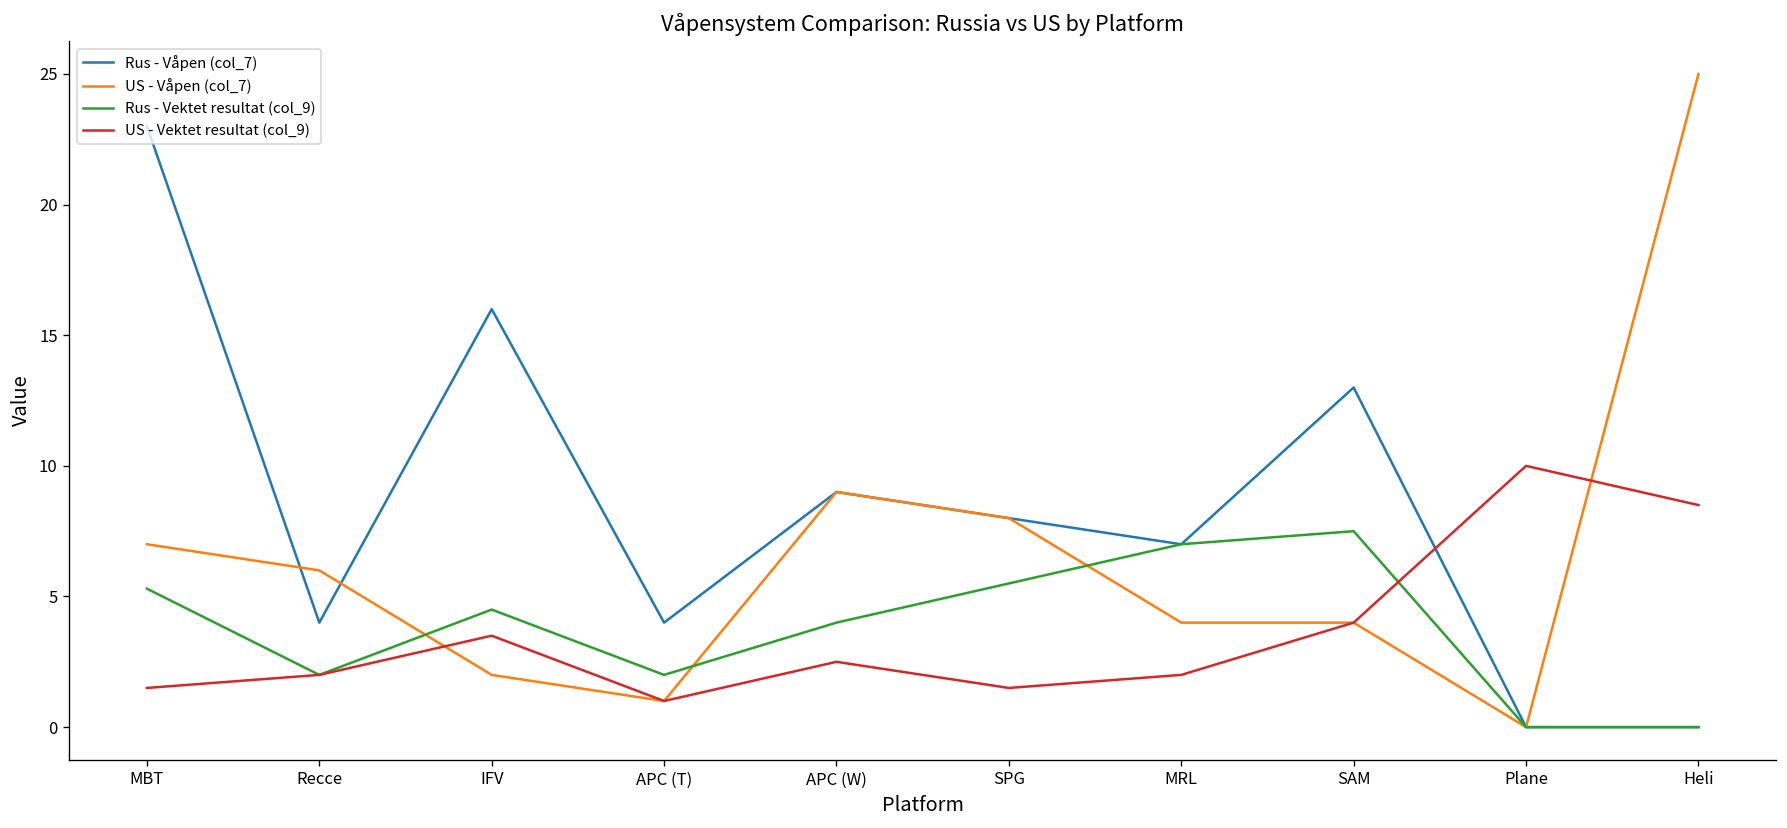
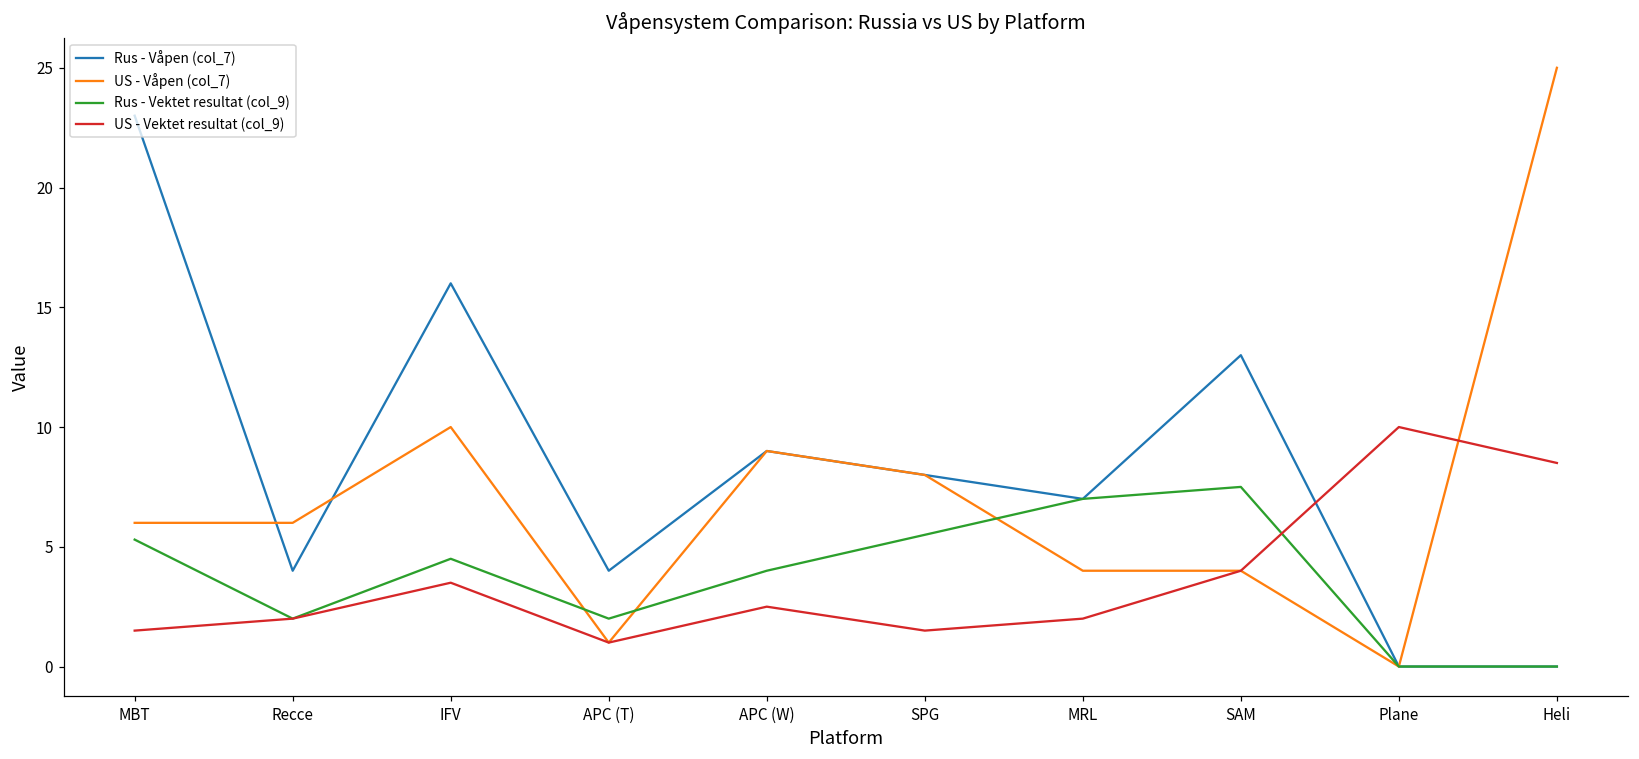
  {
    "Rus - Våpen (col_7)": {
      "Recce": 4,
      "IFV": 16,
      "APC (T)": 4,
      "SAM": 13
    },
    "US - Våpen (col_7)": {
-     "MBT": 7,
+     "MBT": 6,
      "Recce": 6,
-     "IFV": 2,
+     "IFV": 10,
      "MRL": 4,
      "Heli": 25
    },
    "Rus - Vektet resultat (col_9)": {
      "MBT": 5.3,
      "IFV": 4.5,
      "APC (T)": 2,
      "APC (W)": 4,
      "SPG": 5.5,
      "SAM": 7.5
    },
    "US - Vektet resultat (col_9)": {
      "MBT": 1.5,
      "IFV": 3.5,
      "APC (W)": 2.5,
      "SPG": 1.5,
      "MRL": 2,
      "Plane": 10,
      "Heli": 8.5
    }
  }
